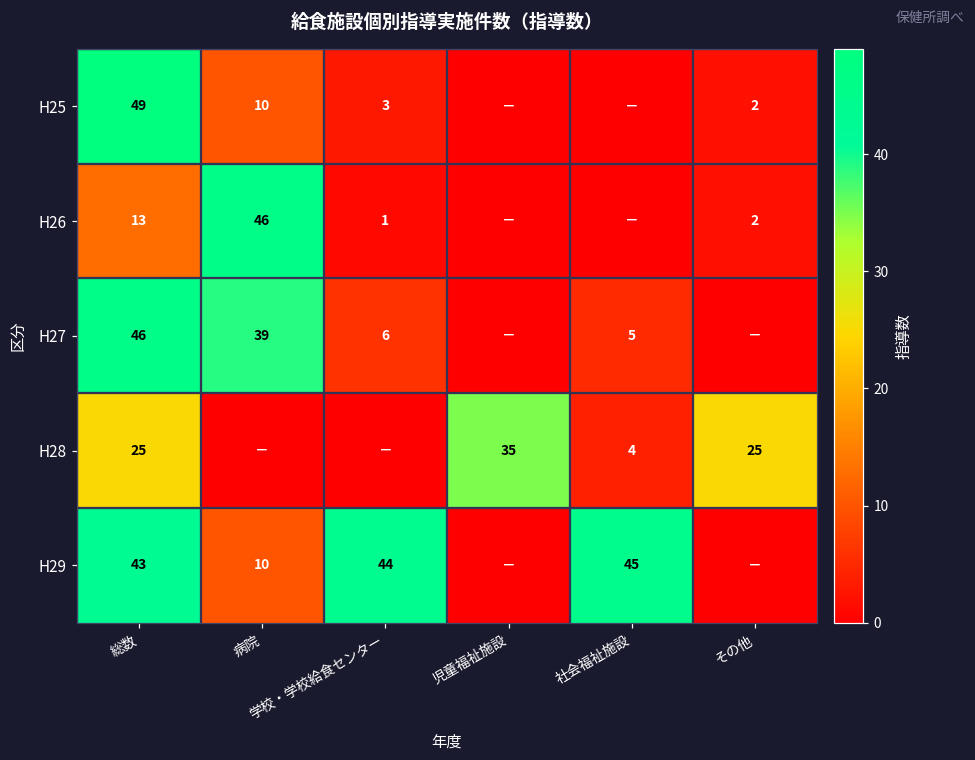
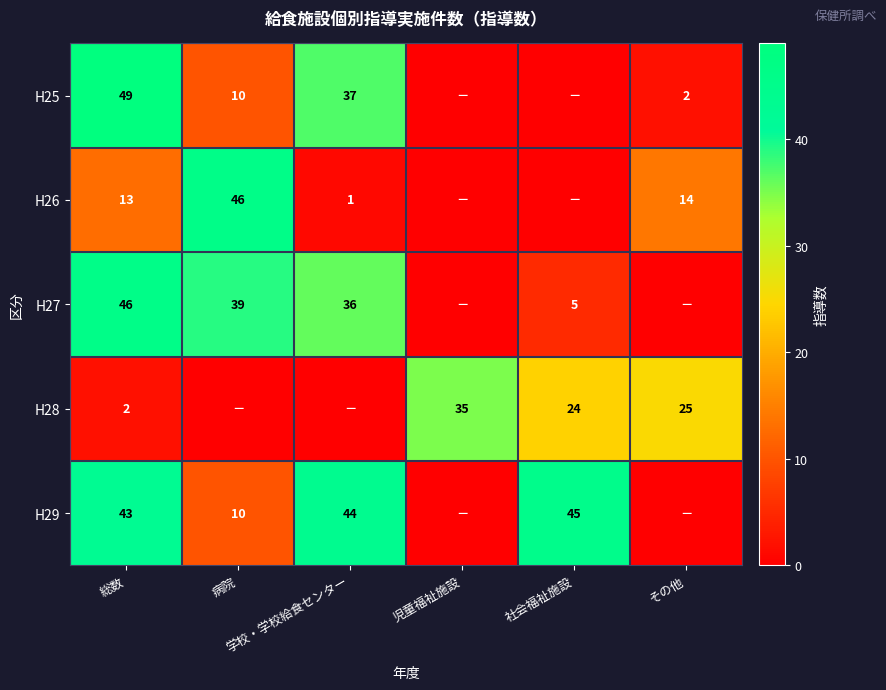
  {
    "H25": {
      "総数": 49,
      "病院": 10,
-     "学校・学校給食センター": 3,
+     "学校・学校給食センター": 37,
      "その他": 2
    },
    "H26": {
      "総数": 13,
      "病院": 46,
      "学校・学校給食センター": 1,
-     "その他": 2
+     "その他": 14
    },
    "H27": {
      "総数": 46,
      "病院": 39,
-     "学校・学校給食センター": 6,
+     "学校・学校給食センター": 36,
      "社会福祉施設": 5
    },
    "H28": {
-     "総数": 25,
+     "総数": 2,
      "児童福祉施設": 35,
-     "社会福祉施設": 4,
+     "社会福祉施設": 24,
      "その他": 25
    },
    "H29": {
      "総数": 43,
      "病院": 10,
      "学校・学校給食センター": 44,
      "社会福祉施設": 45
    }
  }
